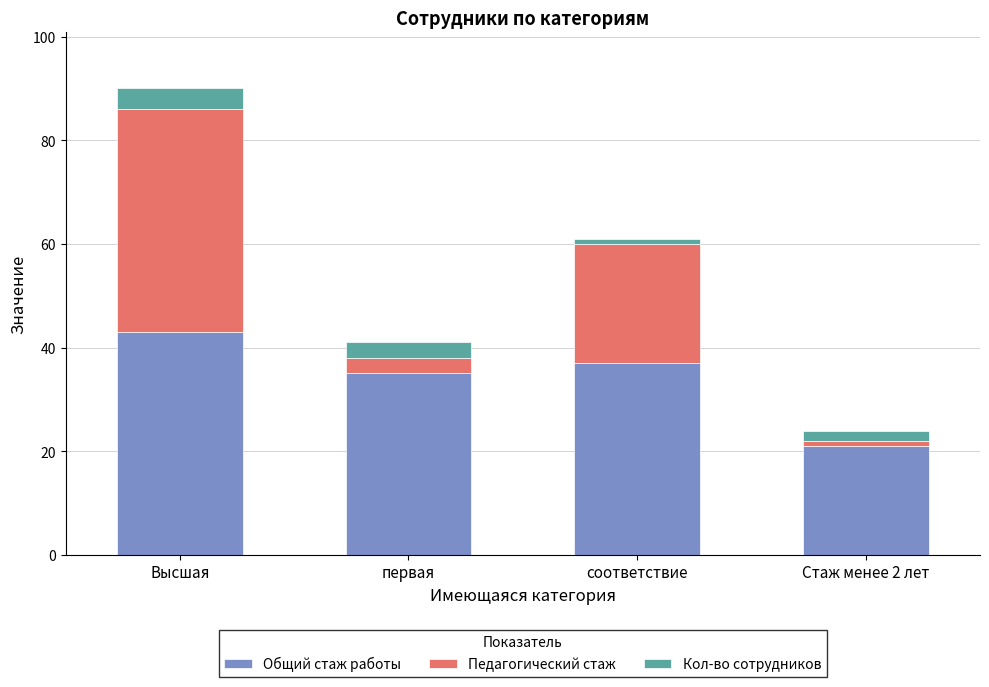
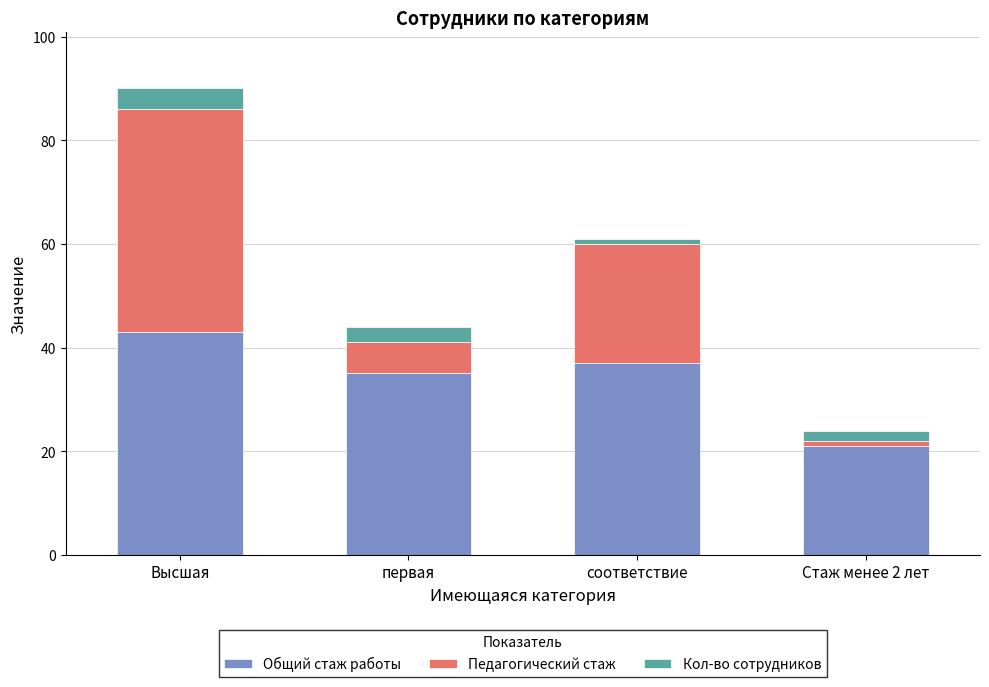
  {
    "Педагогический стаж": {
      "Высшая": 43,
-     "первая": 3,
+     "первая": 6,
      "соответствие": 23,
      "Стаж менее 2 лет": 1
    }
  }
